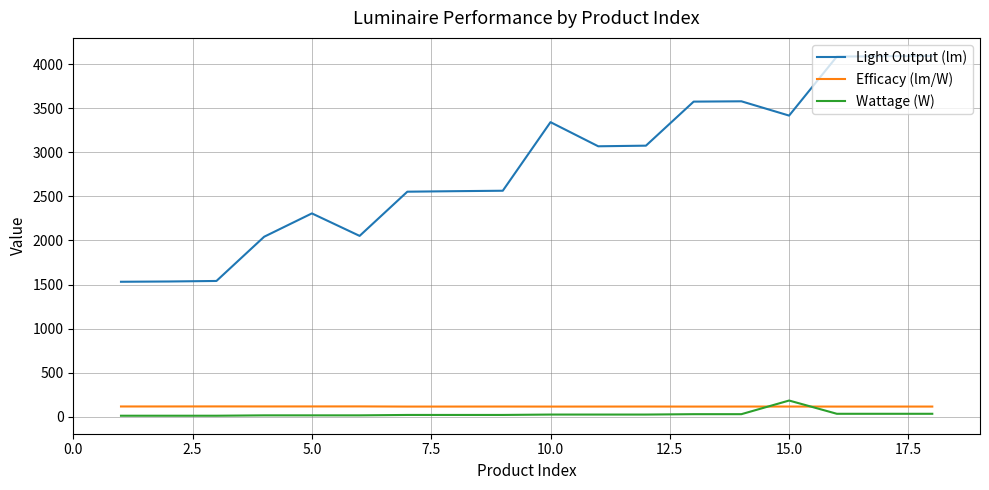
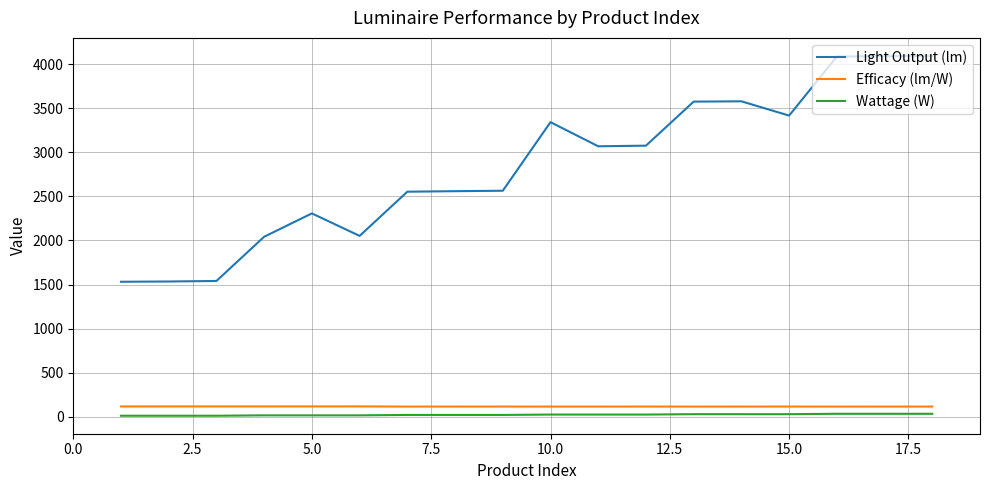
  {
    "Light Output (lm)": {
      "5.0": 2300,
      "10.0": 3300,
      "15.0": 3400
    },
    "Efficacy (lm/W)": {
      "5.0": 100,
      "10.0": 100,
      "15.0": 100
    },
    "Wattage (W)": {
      "5.0": 0,
      "10.0": 0,
-     "15.0": 200
+     "15.0": 0
    }
  }
